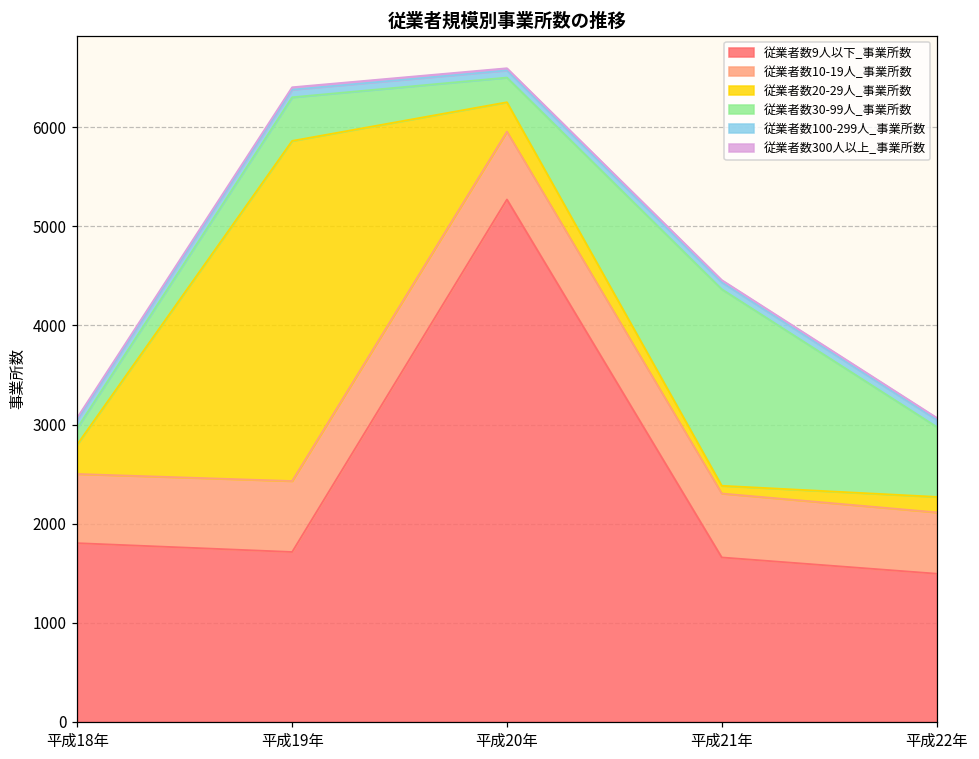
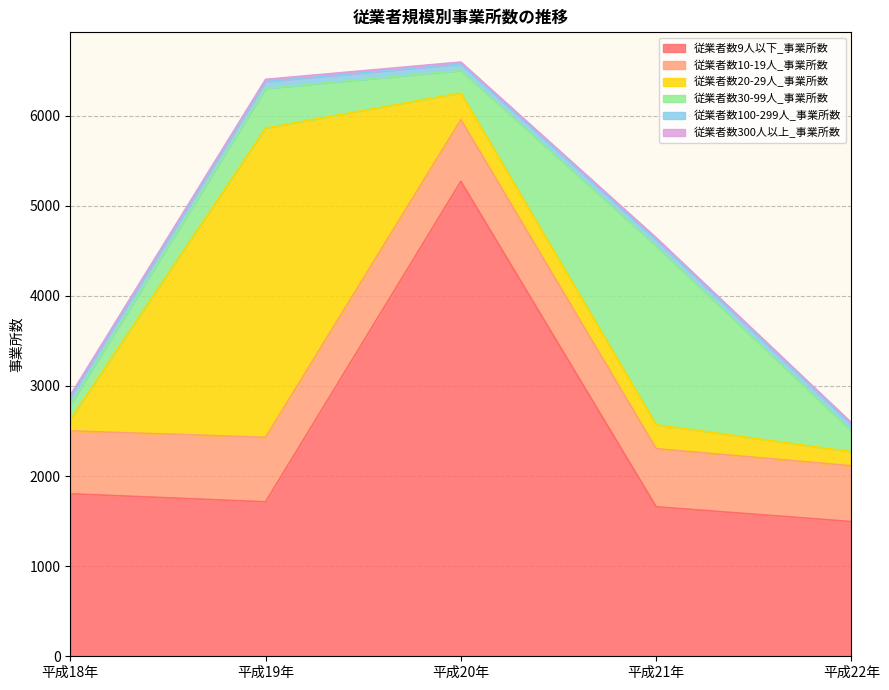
  {
    "従業者数20-29人_事業所数": {
-     "平成18年": 300,
+     "平成18年": 100,
      "平成19年": 3400,
      "平成20年": 300,
-     "平成21年": 100,
+     "平成21年": 300,
      "平成22年": 200
    },
    "従業者数30-99人_事業所数": {
      "平成18年": 200,
      "平成19年": 400,
      "平成20年": 200,
      "平成21年": 2000,
-     "平成22年": 700
+     "平成22年": 200
    }
  }
